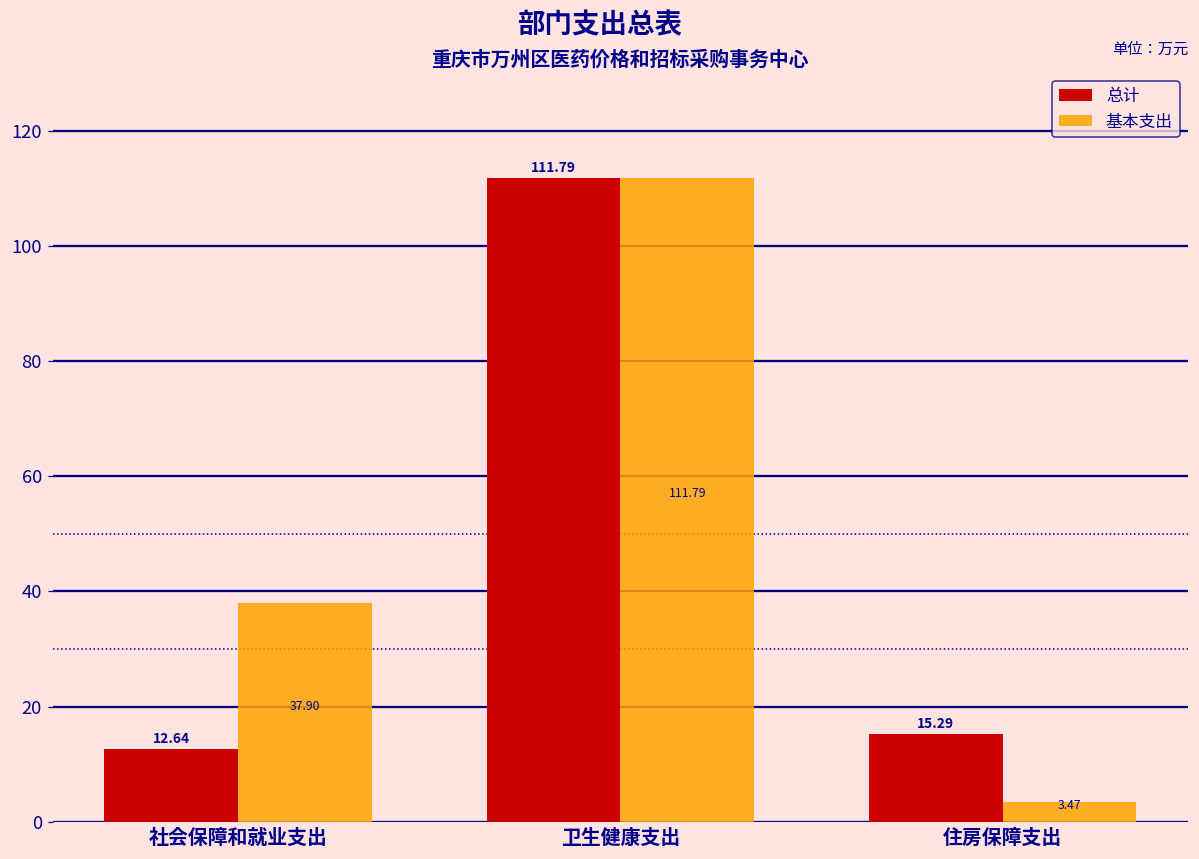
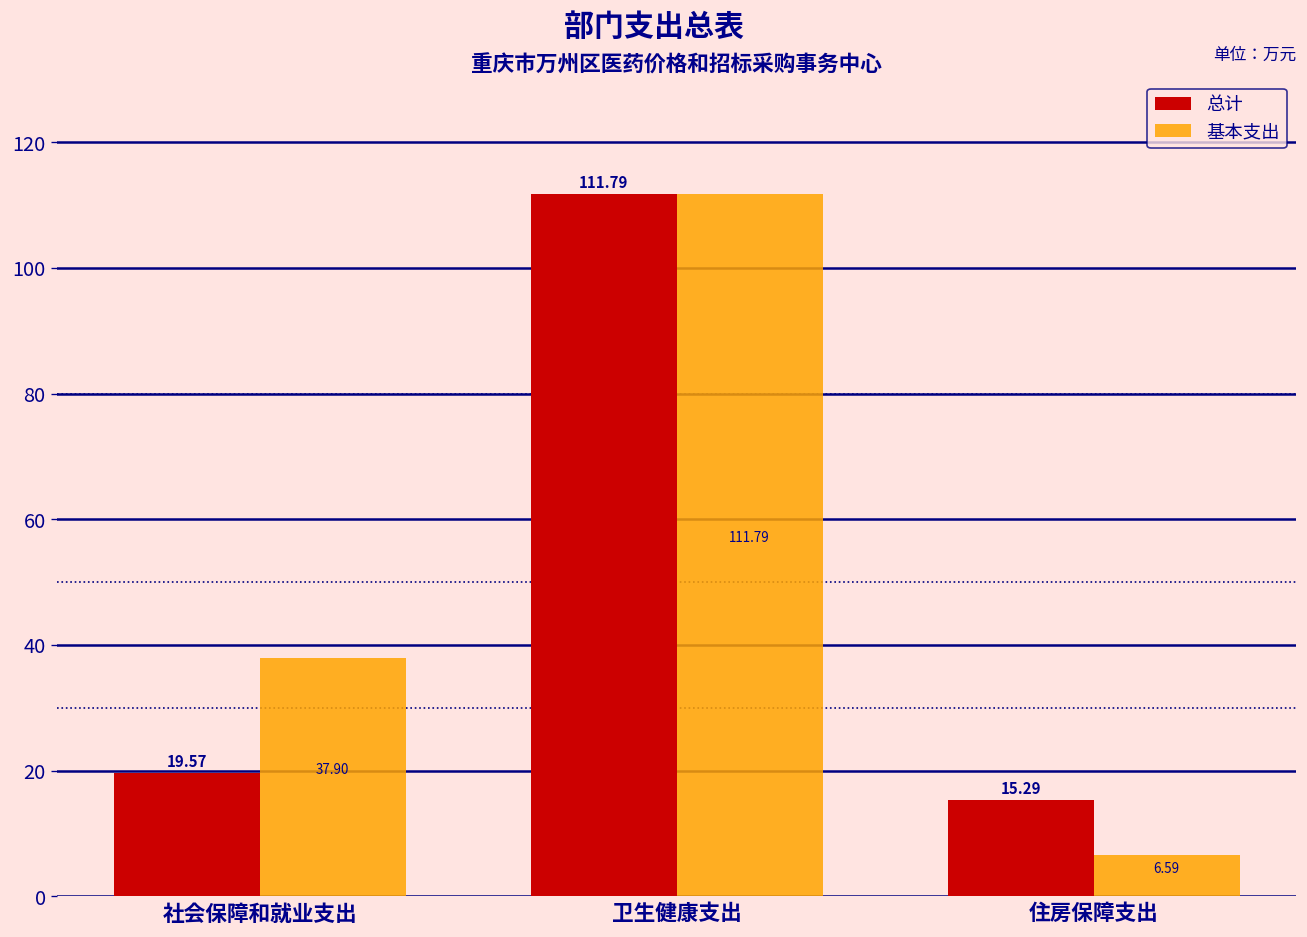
  {
    "总计": {
-     "社会保障和就业支出": 12.64,
+     "社会保障和就业支出": 19.57,
      "卫生健康支出": 111.79,
      "住房保障支出": 15.29
    },
    "基本支出": {
      "社会保障和就业支出": 37.90,
      "卫生健康支出": 111.79,
-     "住房保障支出": 3.47
+     "住房保障支出": 6.59
    }
  }
